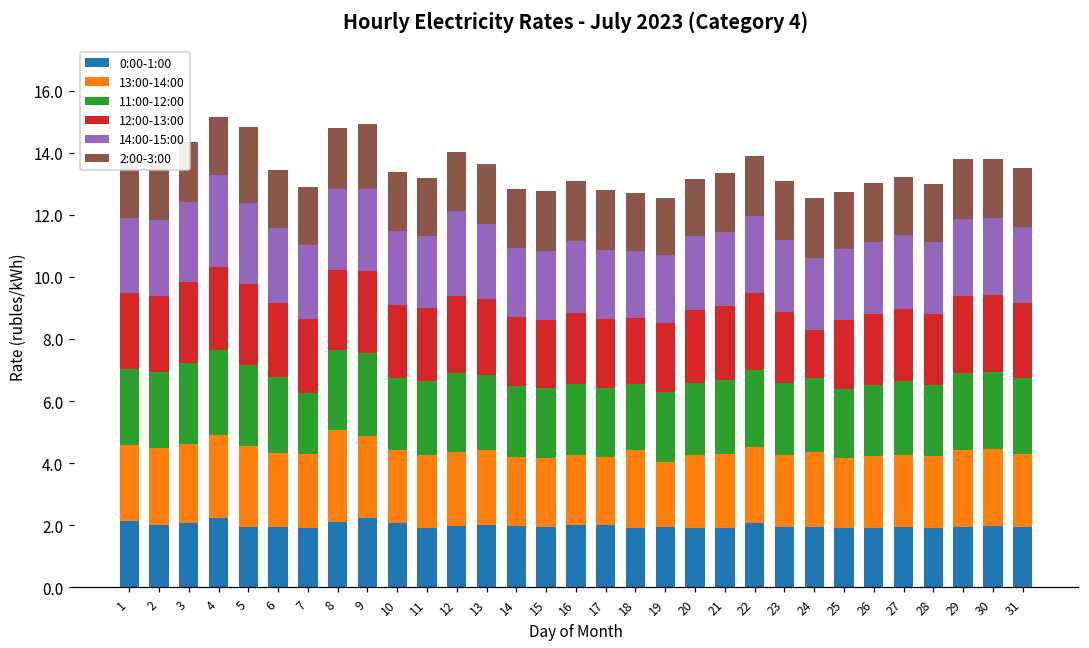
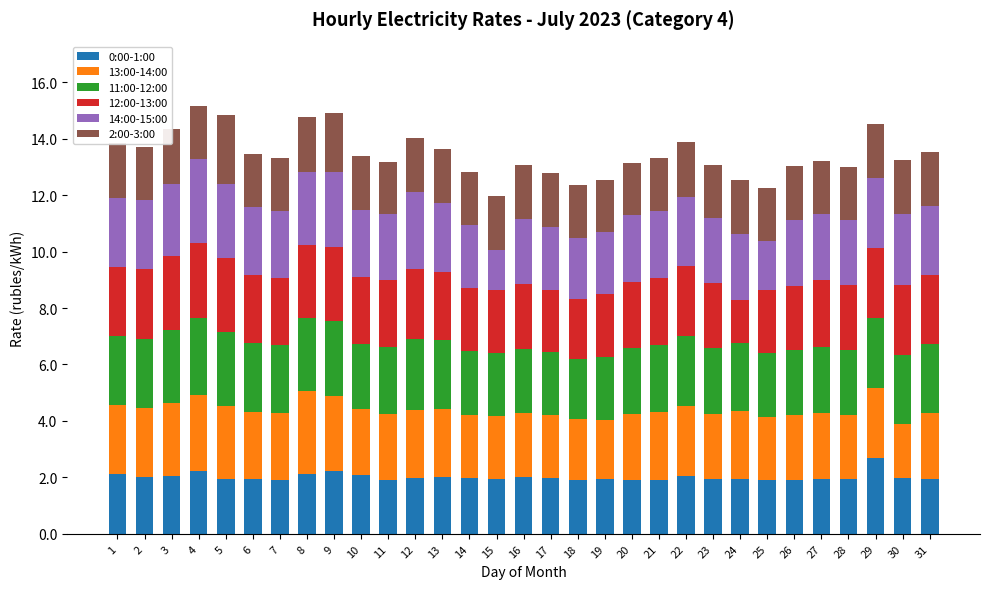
  {
    "0:00-1:00": {
      "1": 2.1,
      "2": 2.0,
      "3": 2.1,
      "4": 2.2,
      "5": 1.9,
      "6": 1.9,
      "7": 1.9,
      "8": 2.1,
      "9": 2.2,
      "10": 2.1,
      "11": 1.9,
      "12": 2.0,
      "13": 2.0,
      "14": 2.0,
      "15": 2.0,
      "16": 2.0,
      "17": 2.0,
      "18": 1.9,
      "19": 1.9,
      "20": 1.9,
      "21": 1.9,
      "22": 2.1,
      "23": 1.9,
      "24": 1.9,
      "25": 1.9,
      "26": 1.9,
      "27": 1.9,
      "28": 1.9,
-     "29": 1.9,
+     "29": 2.7,
      "30": 2.0,
      "31": 1.9
    },
    "13:00-14:00": {
      "1": 2.4,
      "2": 2.5,
      "3": 2.6,
      "4": 2.7,
      "5": 2.6,
      "6": 2.4,
      "7": 2.4,
      "8": 3.0,
      "9": 2.7,
      "10": 2.3,
      "11": 2.3,
      "12": 2.4,
      "13": 2.4,
      "14": 2.2,
      "15": 2.2,
      "16": 2.3,
      "17": 2.2,
-     "18": 2.5,
+     "18": 2.1,
      "19": 2.1,
      "20": 2.3,
      "21": 2.4,
      "22": 2.5,
      "23": 2.3,
      "24": 2.4,
      "25": 2.2,
      "26": 2.3,
      "27": 2.3,
      "28": 2.3,
      "29": 2.5,
-     "30": 2.5,
+     "30": 1.9,
      "31": 2.4
    },
    "11:00-12:00": {
      "1": 2.5,
      "2": 2.4,
      "3": 2.6,
      "4": 2.7,
      "5": 2.6,
      "6": 2.4,
-     "7": 2.0,
+     "7": 2.4,
      "8": 2.6,
      "9": 2.7,
      "10": 2.3,
      "11": 2.4,
      "12": 2.5,
      "13": 2.4,
      "14": 2.3,
      "15": 2.2,
      "16": 2.3,
      "17": 2.2,
      "18": 2.1,
      "19": 2.2,
      "20": 2.3,
      "21": 2.4,
      "22": 2.5,
      "23": 2.3,
      "24": 2.4,
      "25": 2.2,
      "26": 2.3,
      "27": 2.4,
      "28": 2.3,
      "29": 2.5,
      "30": 2.5,
      "31": 2.4
    },
    "12:00-13:00": {
      "1": 2.4,
      "2": 2.5,
      "3": 2.6,
      "4": 2.7,
      "5": 2.6,
      "6": 2.4,
      "7": 2.4,
      "8": 2.6,
      "9": 2.6,
      "10": 2.4,
      "11": 2.4,
      "12": 2.5,
      "13": 2.4,
      "14": 2.2,
      "15": 2.2,
      "16": 2.3,
      "17": 2.2,
      "18": 2.1,
      "19": 2.2,
      "20": 2.3,
      "21": 2.4,
      "22": 2.5,
      "23": 2.3,
      "24": 1.5,
      "25": 2.2,
      "26": 2.3,
      "27": 2.3,
      "28": 2.3,
      "29": 2.5,
      "30": 2.5,
      "31": 2.4
    },
    "14:00-15:00": {
      "1": 2.4,
      "2": 2.5,
      "3": 2.6,
      "4": 3.0,
      "5": 2.6,
      "6": 2.4,
      "7": 2.4,
      "8": 2.6,
      "9": 2.6,
      "10": 2.4,
      "11": 2.3,
      "12": 2.7,
      "13": 2.4,
      "14": 2.2,
-     "15": 2.2,
+     "15": 1.4,
      "16": 2.3,
      "17": 2.2,
      "18": 2.2,
      "19": 2.2,
      "20": 2.4,
      "21": 2.4,
      "22": 2.5,
      "23": 2.3,
      "24": 2.3,
-     "25": 2.3,
+     "25": 1.8,
      "26": 2.3,
      "27": 2.4,
      "28": 2.3,
      "29": 2.5,
      "30": 2.5,
      "31": 2.4
    },
    "2:00-3:00": {
      "2": 1.9,
      "4": 1.9,
      "5": 2.4,
      "6": 1.9,
      "7": 1.9,
      "8": 2.0,
      "9": 2.1,
      "10": 1.9,
      "11": 1.9,
      "12": 1.9,
      "13": 1.9,
      "14": 1.9,
      "15": 1.9,
      "16": 1.9,
      "17": 1.9,
      "18": 1.9,
      "19": 1.8,
      "20": 1.8,
      "21": 1.9,
      "22": 2.0,
      "23": 1.9,
      "24": 1.9,
      "25": 1.9,
      "26": 1.9,
      "27": 1.9,
      "28": 1.9,
      "29": 1.9,
      "30": 1.9,
      "31": 1.9
    }
  }
